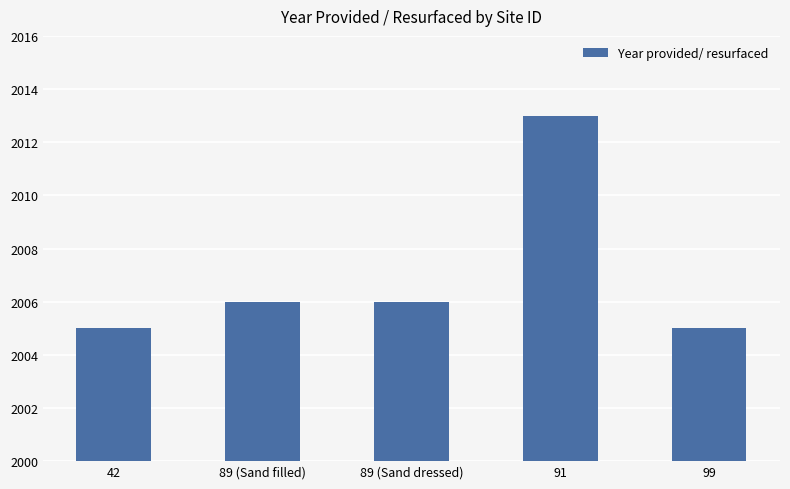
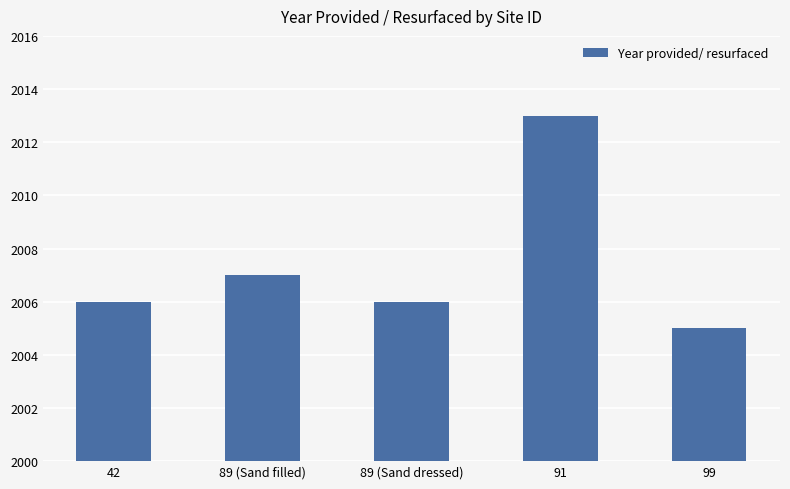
  {
-   "42": 2005,
-   "89 (Sand filled)": 2006,
+   "42": 2006,
+   "89 (Sand filled)": 2007,
    "89 (Sand dressed)": 2006,
    "91": 2013,
    "99": 2005
  }
